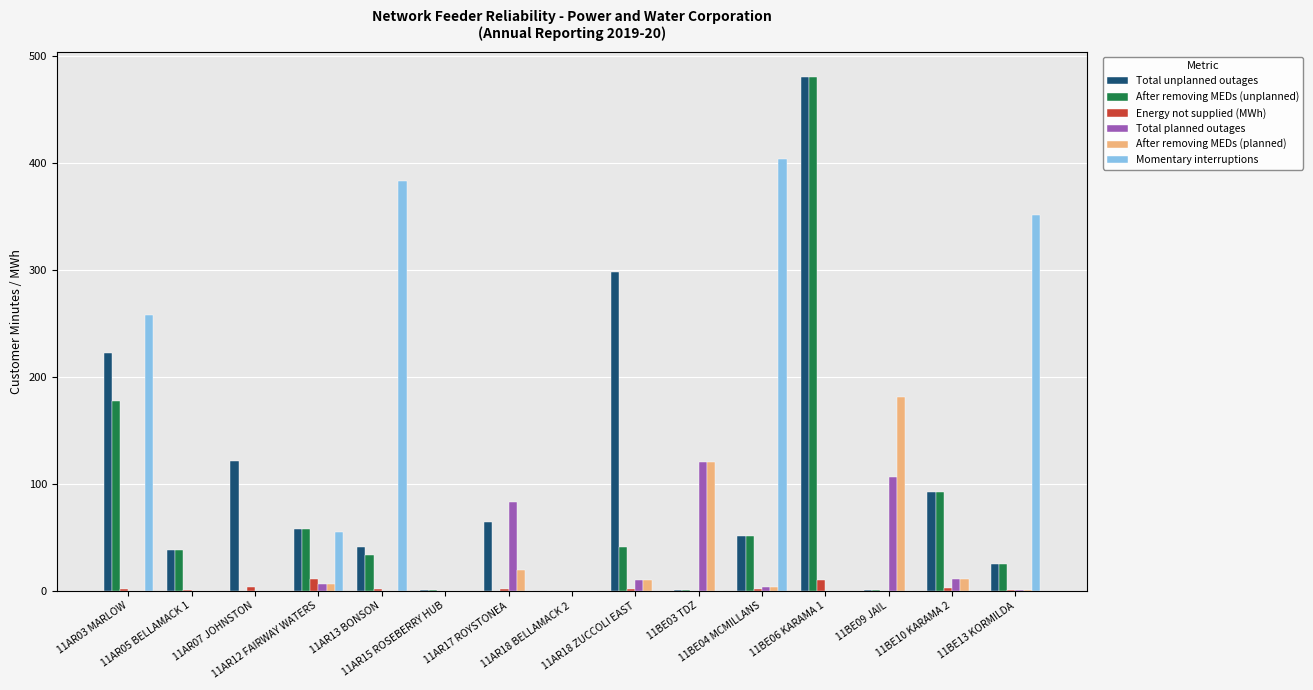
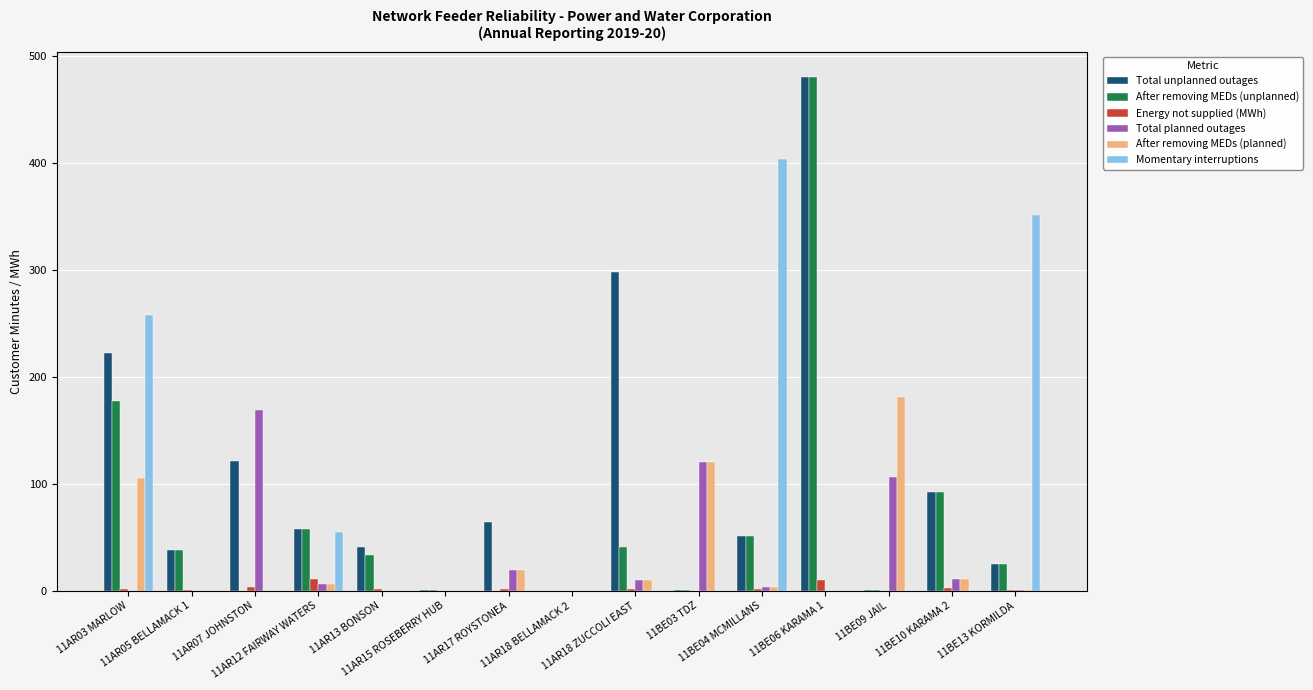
  {
    "Total unplanned outages": {
      "11AR03 MARLOW": 223,
      "11AR05 BELLAMACK 1": 39,
      "11AR07 JOHNSTON": 121,
      "11AR12 FAIRWAY WATERS": 58,
      "11AR13 BONSON": 41,
      "11AR17 ROYSTONEA": 64,
      "11AR18 BELLAMACK 2": 0,
      "11AR18 ZUCCOLI EAST": 298,
      "11BE04 MCMILLANS": 51,
      "11BE06 KARAMA 1": 480,
      "11BE10 KARAMA 2": 92,
      "11BE13 KORMILDA": 25
    },
    "After removing MEDs (unplanned)": {
      "11AR03 MARLOW": 178,
      "11AR05 BELLAMACK 1": 39,
      "11AR07 JOHNSTON": 0,
      "11AR12 FAIRWAY WATERS": 58,
      "11AR13 BONSON": 34,
      "11AR17 ROYSTONEA": 0,
      "11AR18 BELLAMACK 2": 0,
      "11AR18 ZUCCOLI EAST": 41,
      "11BE04 MCMILLANS": 51,
      "11BE06 KARAMA 1": 480,
      "11BE10 KARAMA 2": 92,
      "11BE13 KORMILDA": 25
    },
    "Energy not supplied (MWh)": {
      "11AR07 JOHNSTON": 4,
      "11AR12 FAIRWAY WATERS": 11,
      "11AR18 BELLAMACK 2": 0,
      "11BE06 KARAMA 1": 10,
      "11BE09 JAIL": 0
    },
    "Total planned outages": {
      "11AR03 MARLOW": 0,
      "11AR05 BELLAMACK 1": 0,
-     "11AR07 JOHNSTON": 0,
+     "11AR07 JOHNSTON": 169,
      "11AR12 FAIRWAY WATERS": 6,
      "11AR13 BONSON": 0,
      "11AR15 ROSEBERRY HUB": 0,
-     "11AR17 ROYSTONEA": 83,
+     "11AR17 ROYSTONEA": 20,
      "11AR18 BELLAMACK 2": 0,
      "11AR18 ZUCCOLI EAST": 10,
      "11BE03 TDZ": 121,
      "11BE04 MCMILLANS": 3,
      "11BE06 KARAMA 1": 0,
      "11BE09 JAIL": 107,
      "11BE10 KARAMA 2": 11
    },
    "After removing MEDs (planned)": {
-     "11AR03 MARLOW": 0,
+     "11AR03 MARLOW": 105,
      "11AR05 BELLAMACK 1": 0,
      "11AR12 FAIRWAY WATERS": 6,
      "11AR13 BONSON": 0,
      "11AR15 ROSEBERRY HUB": 0,
      "11AR17 ROYSTONEA": 20,
      "11AR18 BELLAMACK 2": 0,
      "11AR18 ZUCCOLI EAST": 10,
      "11BE03 TDZ": 121,
      "11BE04 MCMILLANS": 3,
      "11BE06 KARAMA 1": 0,
      "11BE09 JAIL": 181,
      "11BE10 KARAMA 2": 11
    },
    "Momentary interruptions": {
      "11AR03 MARLOW": 258,
      "11AR05 BELLAMACK 1": 0,
      "11AR07 JOHNSTON": 0,
      "11AR12 FAIRWAY WATERS": 55,
-     "11AR13 BONSON": 384,
+     "11AR13 BONSON": 0,
      "11AR15 ROSEBERRY HUB": 0,
      "11AR17 ROYSTONEA": 0,
      "11AR18 BELLAMACK 2": 0,
      "11AR18 ZUCCOLI EAST": 0,
      "11BE03 TDZ": 0,
      "11BE04 MCMILLANS": 404,
      "11BE06 KARAMA 1": 0,
      "11BE09 JAIL": 0,
      "11BE10 KARAMA 2": 0,
      "11BE13 KORMILDA": 351
    }
  }
